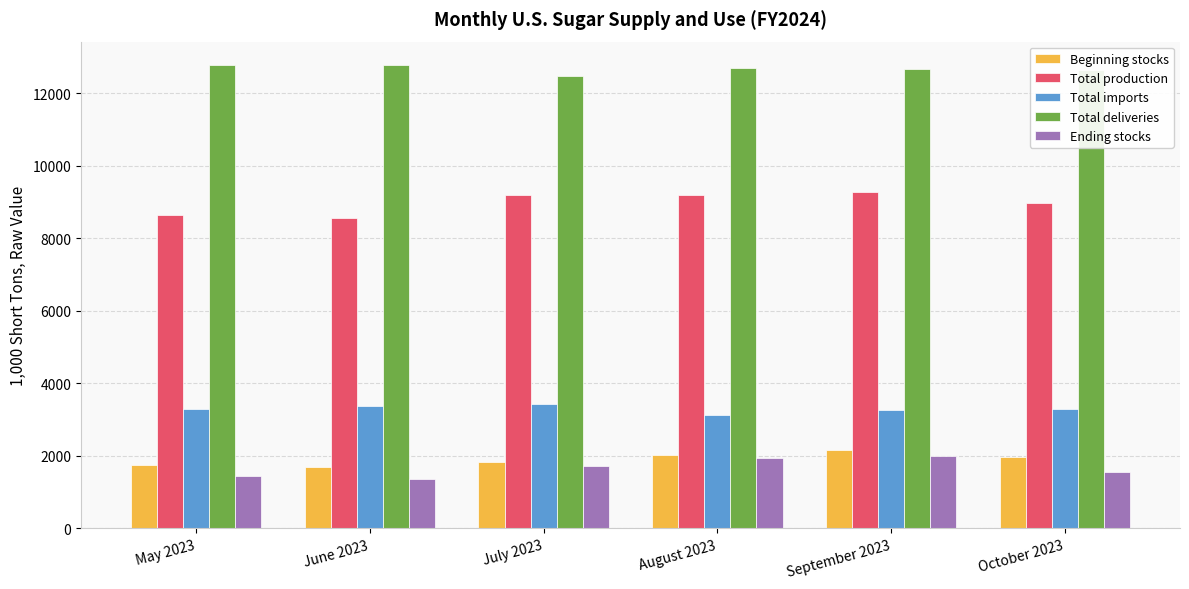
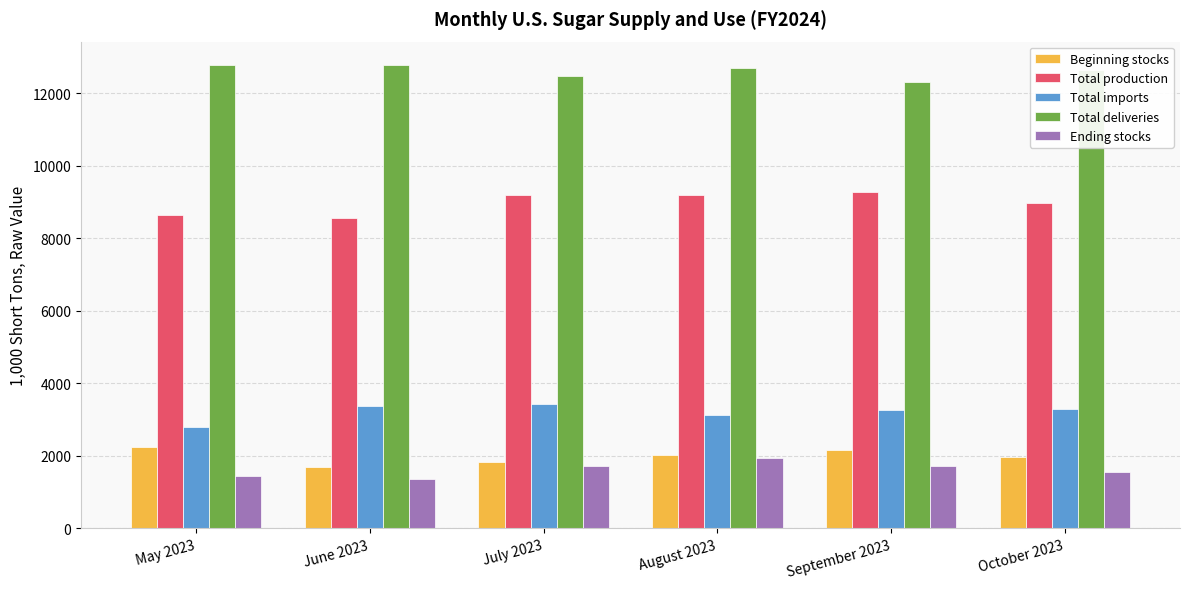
  {
    "Beginning stocks": {
-     "May 2023": 1700,
+     "May 2023": 2200,
      "June 2023": 1700,
      "July 2023": 1800,
      "August 2023": 2000,
      "September 2023": 2200,
      "October 2023": 2000
    },
    "Total production": {
      "May 2023": 8600,
      "June 2023": 8500,
      "July 2023": 9200,
      "August 2023": 9200,
      "September 2023": 9300,
      "October 2023": 9000
    },
    "Total imports": {
-     "May 2023": 3300,
+     "May 2023": 2800,
      "June 2023": 3400,
      "July 2023": 3400,
      "August 2023": 3100,
      "September 2023": 3300,
      "October 2023": 3300
    },
    "Total deliveries": {
      "May 2023": 12800,
      "June 2023": 12800,
      "July 2023": 12500,
      "August 2023": 12700,
-     "September 2023": 12700
+     "September 2023": 12300
    },
    "Ending stocks": {
      "May 2023": 1400,
      "June 2023": 1400,
      "July 2023": 1700,
      "August 2023": 1900,
-     "September 2023": 2000,
+     "September 2023": 1700,
      "October 2023": 1600
    }
  }
